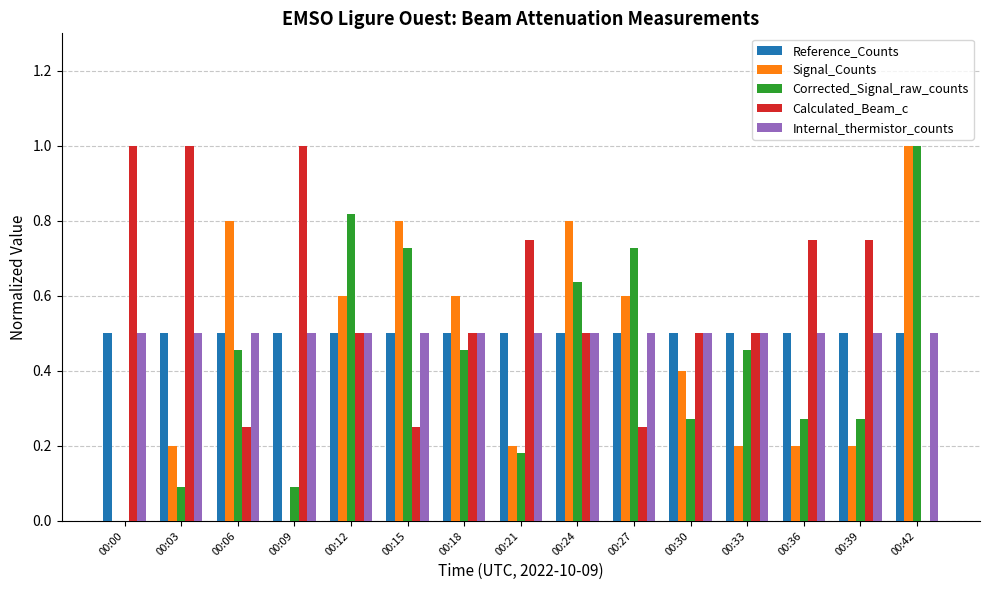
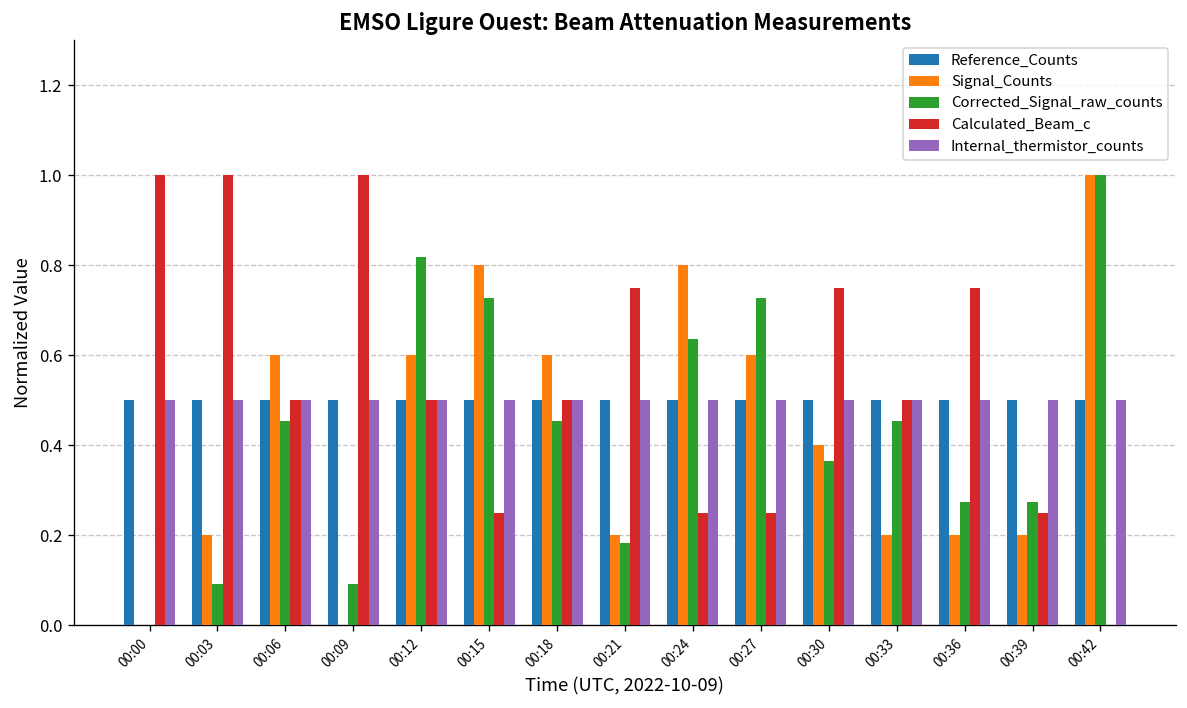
  {
    "Reference_Counts": {
      "00:00": 0.50,
      "00:03": 0.50,
      "00:06": 0.50,
      "00:09": 0.50,
      "00:12": 0.50,
      "00:15": 0.50,
      "00:18": 0.50,
      "00:21": 0.50,
      "00:24": 0.50,
      "00:27": 0.50,
      "00:30": 0.50,
      "00:33": 0.50,
      "00:36": 0.50,
      "00:39": 0.50,
      "00:42": 0.50
    },
    "Signal_Counts": {
      "00:00": 0.00,
      "00:03": 0.20,
-     "00:06": 0.80,
+     "00:06": 0.60,
      "00:09": 0.00,
      "00:12": 0.60,
      "00:15": 0.80,
      "00:18": 0.60,
      "00:21": 0.20,
      "00:24": 0.80,
      "00:27": 0.60,
      "00:30": 0.40,
      "00:33": 0.20,
      "00:36": 0.20,
      "00:39": 0.20,
      "00:42": 1.00
    },
    "Corrected_Signal_raw_counts": {
      "00:00": 0.00,
      "00:03": 0.09,
      "00:06": 0.45,
      "00:09": 0.09,
      "00:12": 0.82,
      "00:15": 0.73,
      "00:18": 0.45,
      "00:21": 0.18,
      "00:24": 0.64,
      "00:27": 0.73,
-     "00:30": 0.27,
+     "00:30": 0.36,
      "00:33": 0.45,
      "00:36": 0.27,
      "00:39": 0.27,
      "00:42": 1.00
    },
    "Calculated_Beam_c": {
      "00:00": 1.00,
      "00:03": 1.00,
-     "00:06": 0.25,
+     "00:06": 0.50,
      "00:09": 1.00,
      "00:12": 0.50,
      "00:15": 0.25,
      "00:18": 0.50,
      "00:21": 0.75,
-     "00:24": 0.50,
+     "00:24": 0.25,
      "00:27": 0.25,
-     "00:30": 0.50,
+     "00:30": 0.75,
      "00:33": 0.50,
      "00:36": 0.75,
-     "00:39": 0.75,
+     "00:39": 0.25,
      "00:42": 0.00
    },
    "Internal_thermistor_counts": {
      "00:00": 0.50,
      "00:03": 0.50,
      "00:06": 0.50,
      "00:09": 0.50,
      "00:12": 0.50,
      "00:15": 0.50,
      "00:18": 0.50,
      "00:21": 0.50,
      "00:24": 0.50,
      "00:27": 0.50,
      "00:30": 0.50,
      "00:33": 0.50,
      "00:36": 0.50,
      "00:39": 0.50,
      "00:42": 0.50
    }
  }
